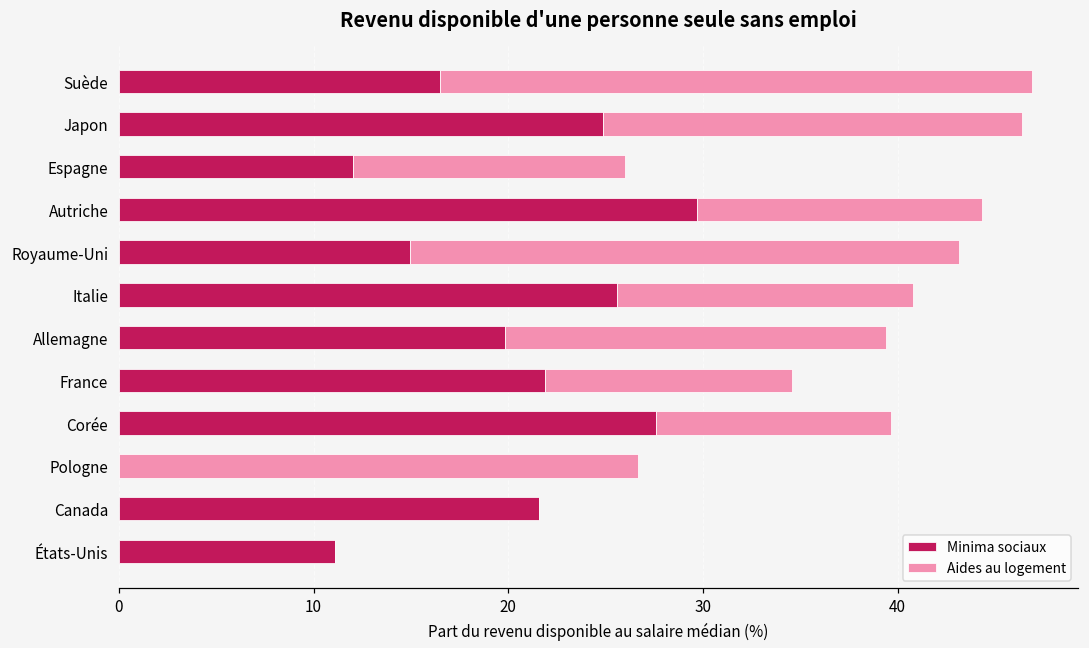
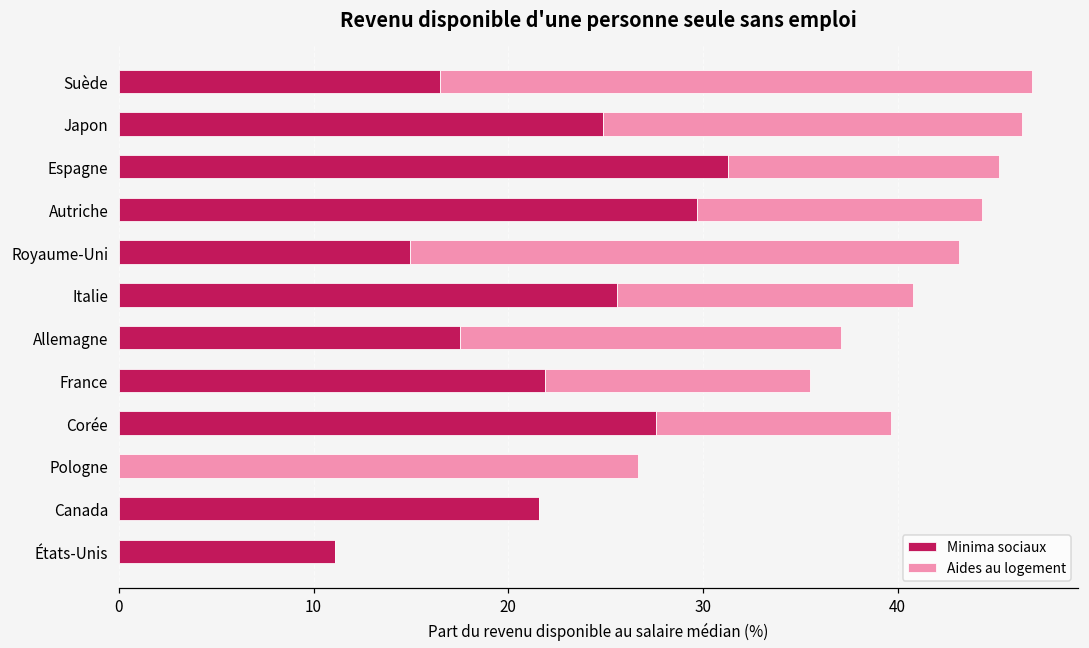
  {
    "Minima sociaux": {
      "Suède": 16.5,
      "Japon": 24.9,
-     "Espagne": 12.0,
+     "Espagne": 31.3,
      "Autriche": 29.7,
      "Royaume-Uni": 15.0,
      "Italie": 25.6,
-     "Allemagne": 19.8,
+     "Allemagne": 17.5,
      "France": 21.9,
      "Corée": 27.6,
      "Pologne": 0.0,
      "Canada": 21.6,
      "États-Unis": 11.1
    },
    "Aides au logement": {
      "Suède": 30.4,
      "Japon": 21.5,
      "Espagne": 13.9,
      "Autriche": 14.6,
      "Royaume-Uni": 28.2,
      "Italie": 15.2,
      "Allemagne": 19.6,
-     "France": 12.7,
+     "France": 13.7,
      "Corée": 12.0,
      "Pologne": 26.7,
      "Canada": 0.0,
      "États-Unis": 0.0
    }
  }
